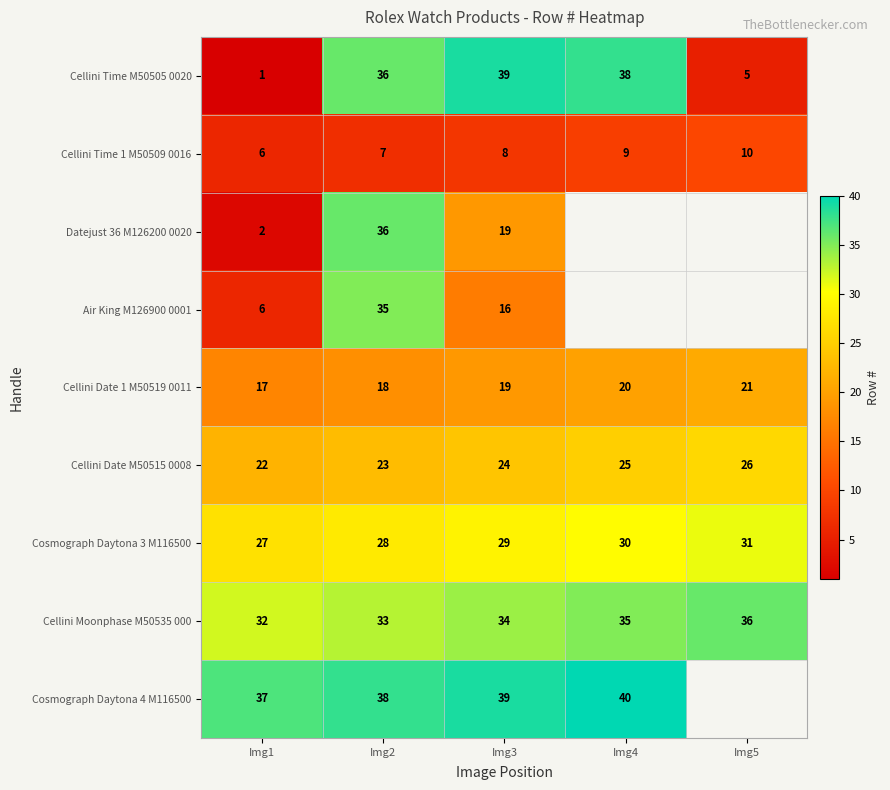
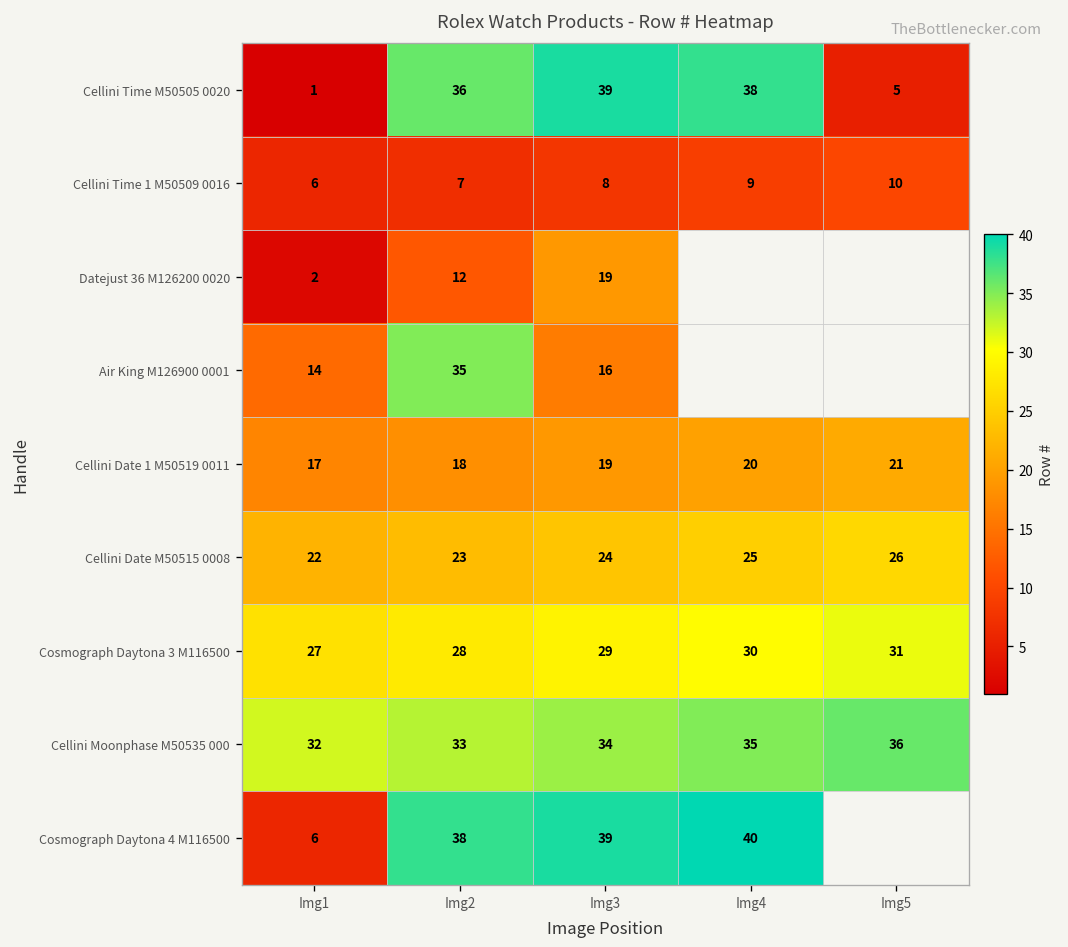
  {
    "Cellini Time M50505 0020": {
      "Img1": 1,
      "Img2": 36,
      "Img3": 39,
      "Img4": 38,
      "Img5": 5
    },
    "Cellini Time 1 M50509 0016": {
      "Img1": 6,
      "Img2": 7,
      "Img3": 8,
      "Img4": 9,
      "Img5": 10
    },
    "Datejust 36 M126200 0020": {
      "Img1": 2,
-     "Img2": 36,
+     "Img2": 12,
      "Img3": 19
    },
    "Air King M126900 0001": {
-     "Img1": 6,
+     "Img1": 14,
      "Img2": 35,
      "Img3": 16
    },
    "Cellini Date 1 M50519 0011": {
      "Img1": 17,
      "Img2": 18,
      "Img3": 19,
      "Img4": 20,
      "Img5": 21
    },
    "Cellini Date M50515 0008": {
      "Img1": 22,
      "Img2": 23,
      "Img3": 24,
      "Img4": 25,
      "Img5": 26
    },
    "Cosmograph Daytona 3 M116500": {
      "Img1": 27,
      "Img2": 28,
      "Img3": 29,
      "Img4": 30,
      "Img5": 31
    },
    "Cellini Moonphase M50535 000": {
      "Img1": 32,
      "Img2": 33,
      "Img3": 34,
      "Img4": 35,
      "Img5": 36
    },
    "Cosmograph Daytona 4 M116500": {
-     "Img1": 37,
+     "Img1": 6,
      "Img2": 38,
      "Img3": 39,
      "Img4": 40
    }
  }
